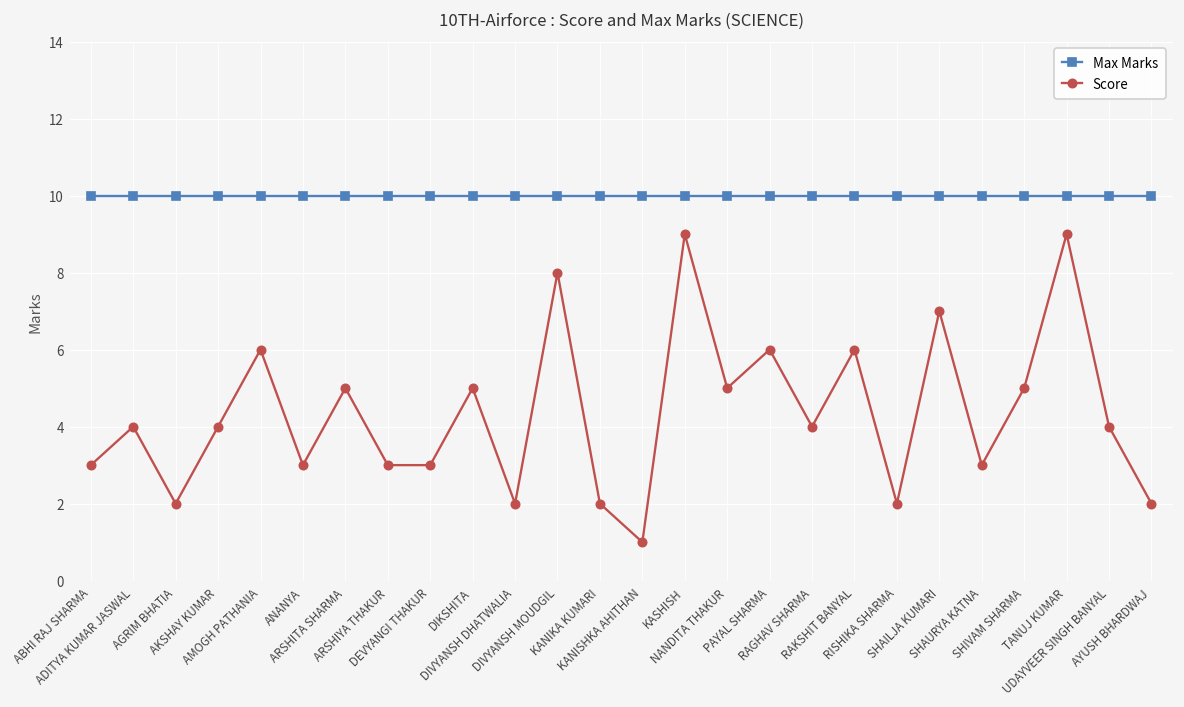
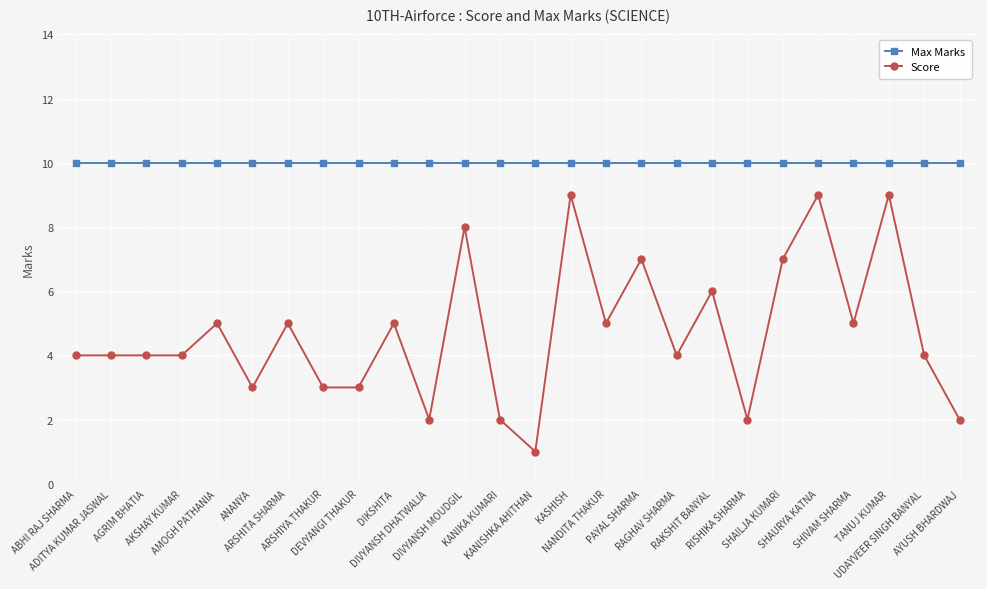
  {
    "Max Marks": {
      "ABHI RAJ SHARMA": 10,
      "ADITYA KUMAR JASWAL": 10,
      "AGRIM BHATIA": 10,
      "AKSHAY KUMAR": 10,
      "AMOGH PATHANIA": 10,
      "ANANYA": 10,
      "ARSHITA SHARMA": 10,
      "ARSHIYA THAKUR": 10,
      "DEVYANGI THAKUR": 10,
      "DIKSHITA": 10,
      "DIVYANSH DHATWALIA": 10,
      "DIVYANSH MOUDGIL": 10,
      "KANIKA KUMARI": 10,
      "KANISHKA AHITHAN": 10,
      "KASHISH": 10,
      "NANDITA THAKUR": 10,
      "PAYAL SHARMA": 10,
      "RAGHAV SHARMA": 10,
      "RAKSHIT BANYAL": 10,
      "RISHIKA SHARMA": 10,
      "SHAILJA KUMARI": 10,
      "SHAURYA KATNA": 10,
      "SHIVAM SHARMA": 10,
      "TANUJ KUMAR": 10,
      "UDAYVEER SINGH BANYAL": 10,
      "AYUSH BHARDWAJ": 10
    },
    "Score": {
-     "ABHI RAJ SHARMA": 3,
+     "ABHI RAJ SHARMA": 4,
      "ADITYA KUMAR JASWAL": 4,
-     "AGRIM BHATIA": 2,
+     "AGRIM BHATIA": 4,
      "AKSHAY KUMAR": 4,
-     "AMOGH PATHANIA": 6,
+     "AMOGH PATHANIA": 5,
      "ANANYA": 3,
      "ARSHITA SHARMA": 5,
      "ARSHIYA THAKUR": 3,
      "DEVYANGI THAKUR": 3,
      "DIKSHITA": 5,
      "DIVYANSH DHATWALIA": 2,
      "DIVYANSH MOUDGIL": 8,
      "KANIKA KUMARI": 2,
      "KANISHKA AHITHAN": 1,
      "KASHISH": 9,
      "NANDITA THAKUR": 5,
-     "PAYAL SHARMA": 6,
+     "PAYAL SHARMA": 7,
      "RAGHAV SHARMA": 4,
      "RAKSHIT BANYAL": 6,
      "RISHIKA SHARMA": 2,
      "SHAILJA KUMARI": 7,
-     "SHAURYA KATNA": 3,
+     "SHAURYA KATNA": 9,
      "SHIVAM SHARMA": 5,
      "TANUJ KUMAR": 9,
      "UDAYVEER SINGH BANYAL": 4,
      "AYUSH BHARDWAJ": 2
    }
  }
